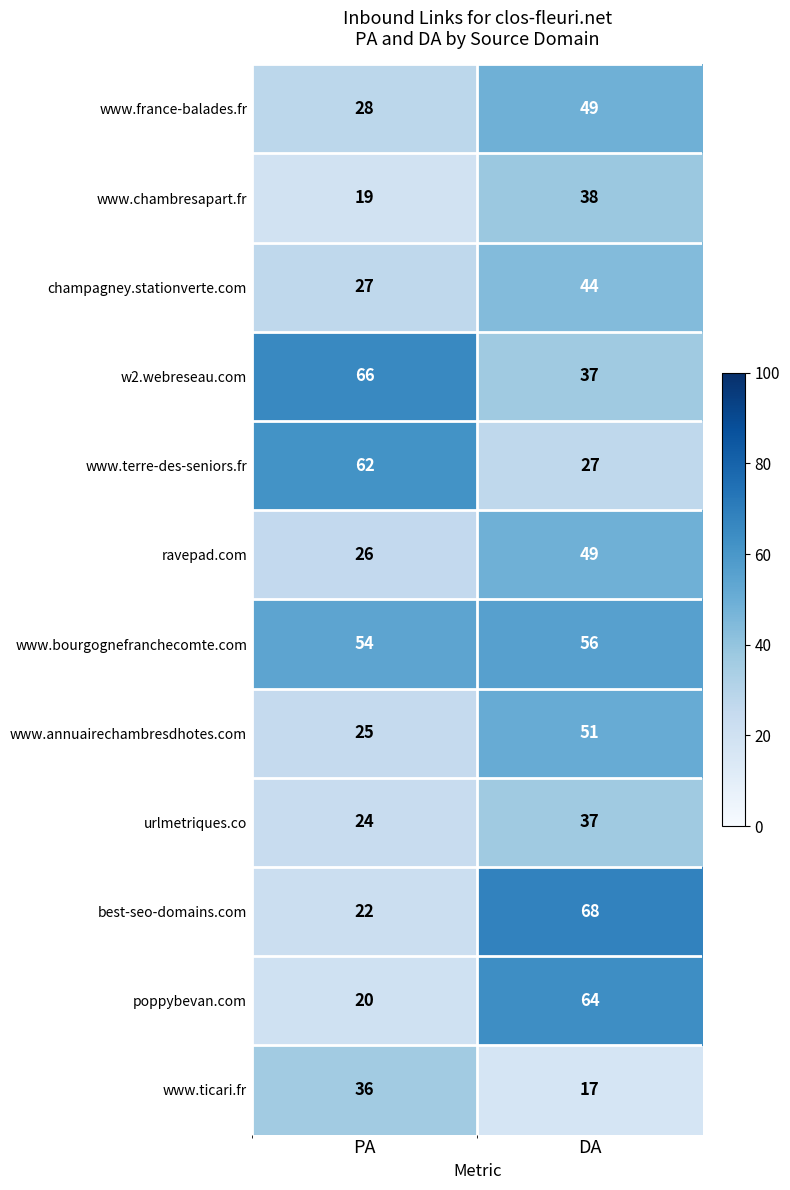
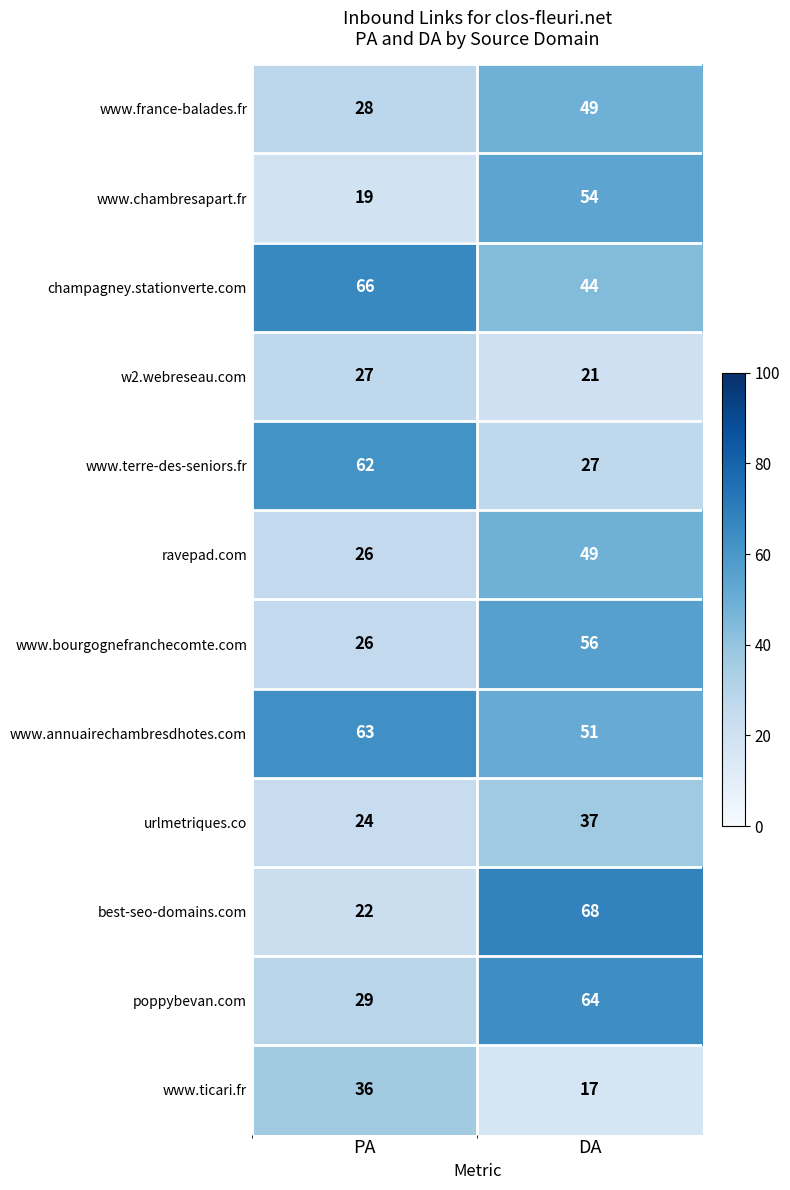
  {
    "www.france-balades.fr": {
      "PA": 28,
      "DA": 49
    },
    "www.chambresapart.fr": {
      "PA": 19,
-     "DA": 38
+     "DA": 54
    },
    "champagney.stationverte.com": {
-     "PA": 27,
+     "PA": 66,
      "DA": 44
    },
    "w2.webreseau.com": {
-     "PA": 66,
-     "DA": 37
+     "PA": 27,
+     "DA": 21
    },
    "www.terre-des-seniors.fr": {
      "PA": 62,
      "DA": 27
    },
    "ravepad.com": {
      "PA": 26,
      "DA": 49
    },
    "www.bourgognefranchecomte.com": {
-     "PA": 54,
+     "PA": 26,
      "DA": 56
    },
    "www.annuairechambresdhotes.com": {
-     "PA": 25,
+     "PA": 63,
      "DA": 51
    },
    "urlmetriques.co": {
      "PA": 24,
      "DA": 37
    },
    "best-seo-domains.com": {
      "PA": 22,
      "DA": 68
    },
    "poppybevan.com": {
-     "PA": 20,
+     "PA": 29,
      "DA": 64
    },
    "www.ticari.fr": {
      "PA": 36,
      "DA": 17
    }
  }
